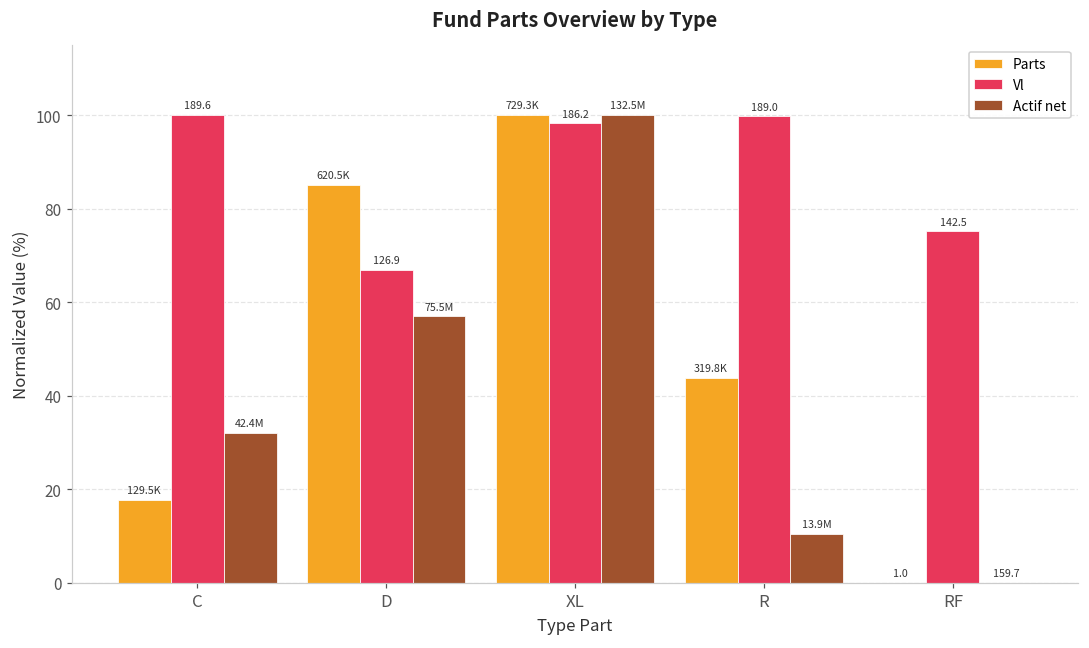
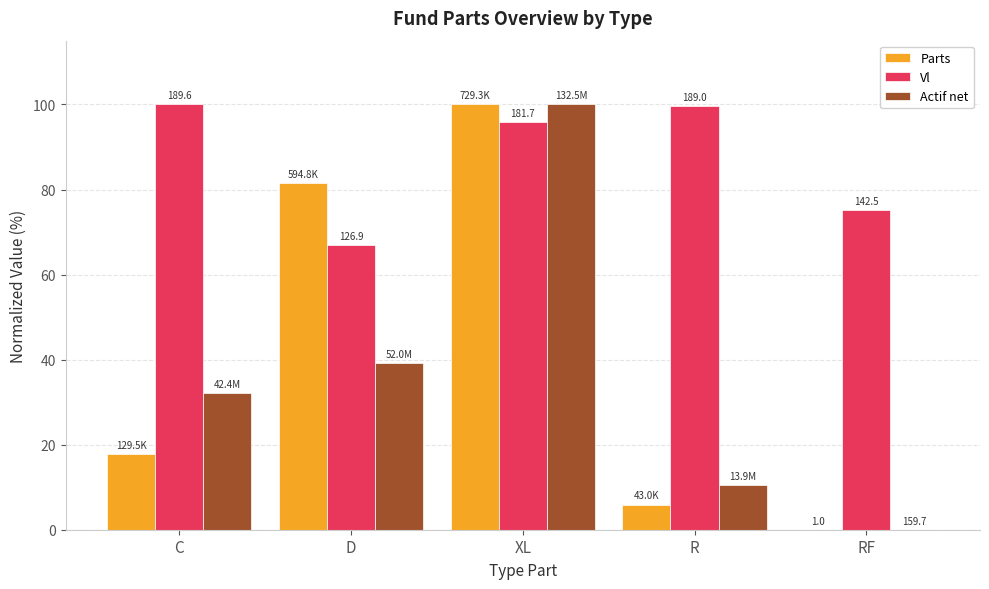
  {
    "Parts": {
-     "D": "620.5K",
-     "R": "319.8K"
+     "D": "594.8K",
+     "R": "43.0K"
    },
    "Vl": {
-     "XL": "186.2"
+     "XL": "181.7"
    },
    "Actif net": {
-     "D": "75.5M"
+     "D": "52.0M"
    }
  }
